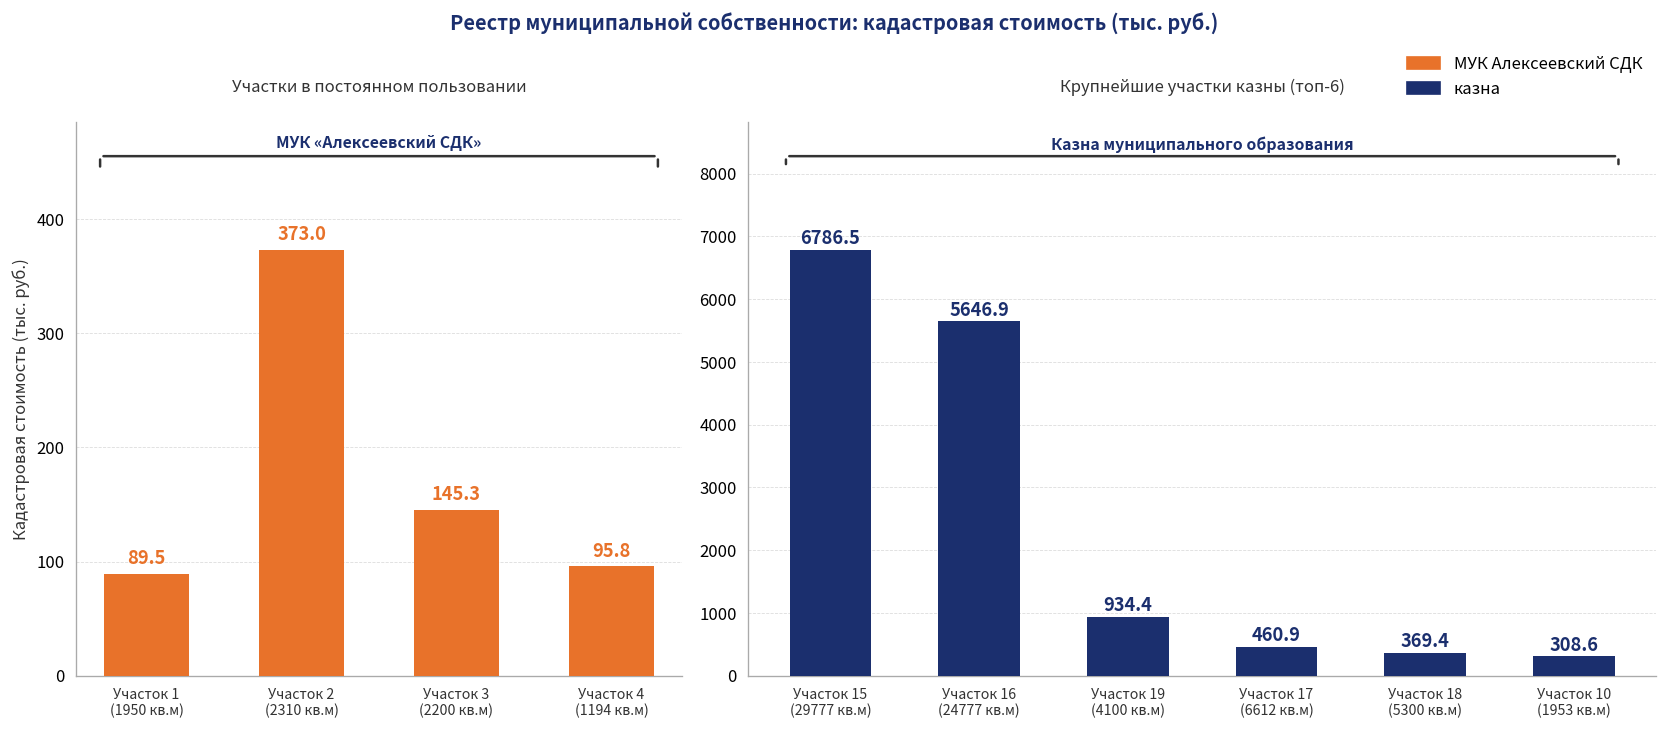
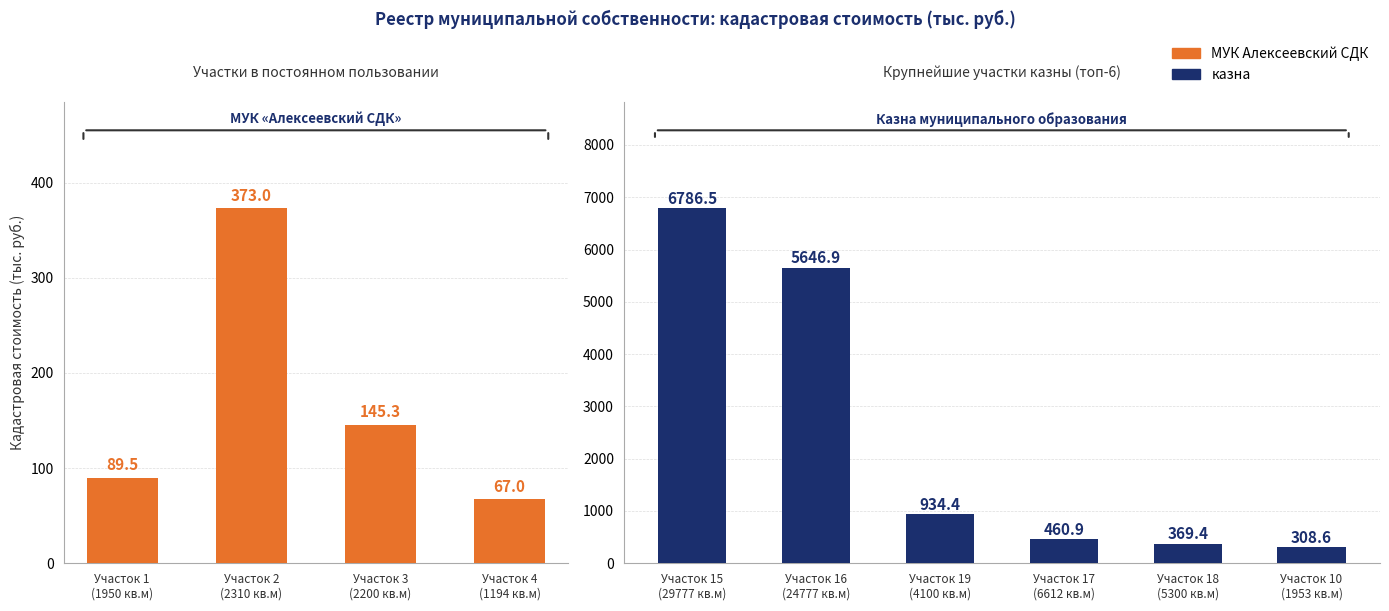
  {
    "Участки в постоянном пользовании": {
      "Участок 1 (1950 кв.м)": 89.5,
      "Участок 2 (2310 кв.м)": 373.0,
      "Участок 3 (2200 кв.м)": 145.3,
-     "Участок 4 (1194 кв.м)": 95.8
+     "Участок 4 (1194 кв.м)": 67.0
    },
    "Крупнейшие участки казны (топ-6)": {
      "Участок 15 (29777 кв.м)": 6786.5,
      "Участок 16 (24777 кв.м)": 5646.9,
      "Участок 19 (4100 кв.м)": 934.4,
      "Участок 17 (6612 кв.м)": 460.9,
      "Участок 18 (5300 кв.м)": 369.4,
      "Участок 10 (1953 кв.м)": 308.6
    }
  }
